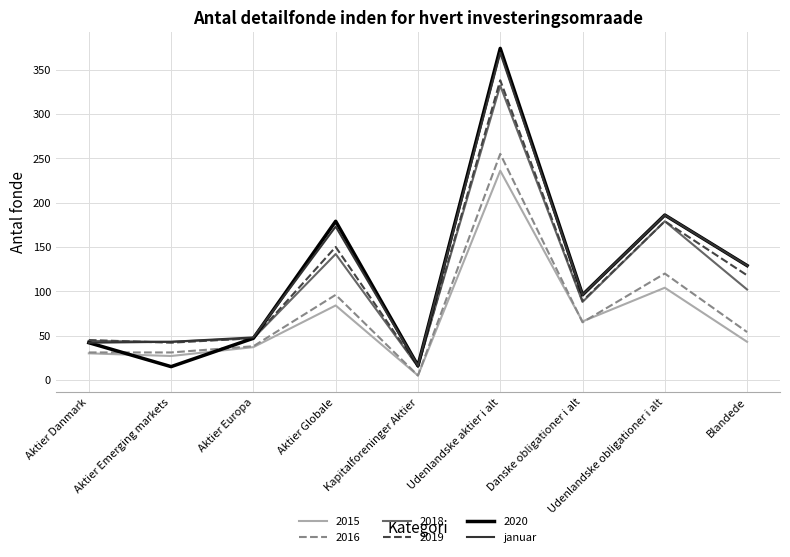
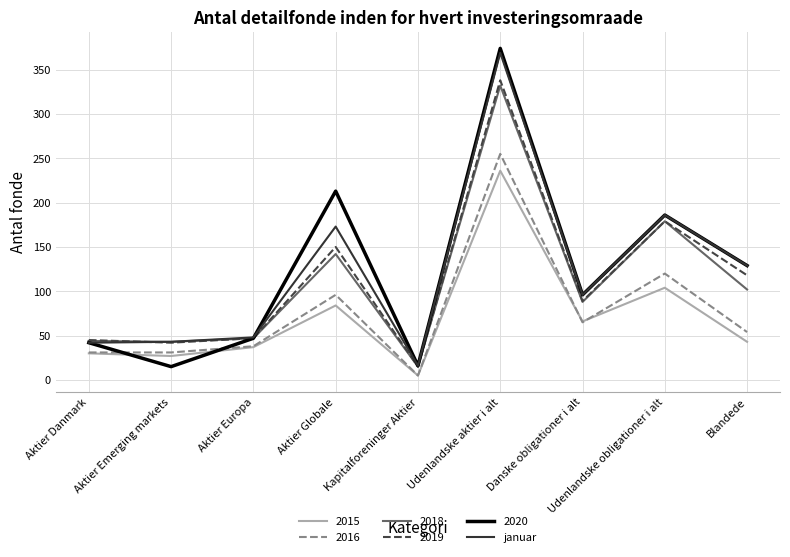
  {
    "2020": {
      "Aktier Emerging markets": 20,
-     "Aktier Globale": 180,
+     "Aktier Globale": 210,
      "Udenlandske aktier i alt": 370
    }
  }
